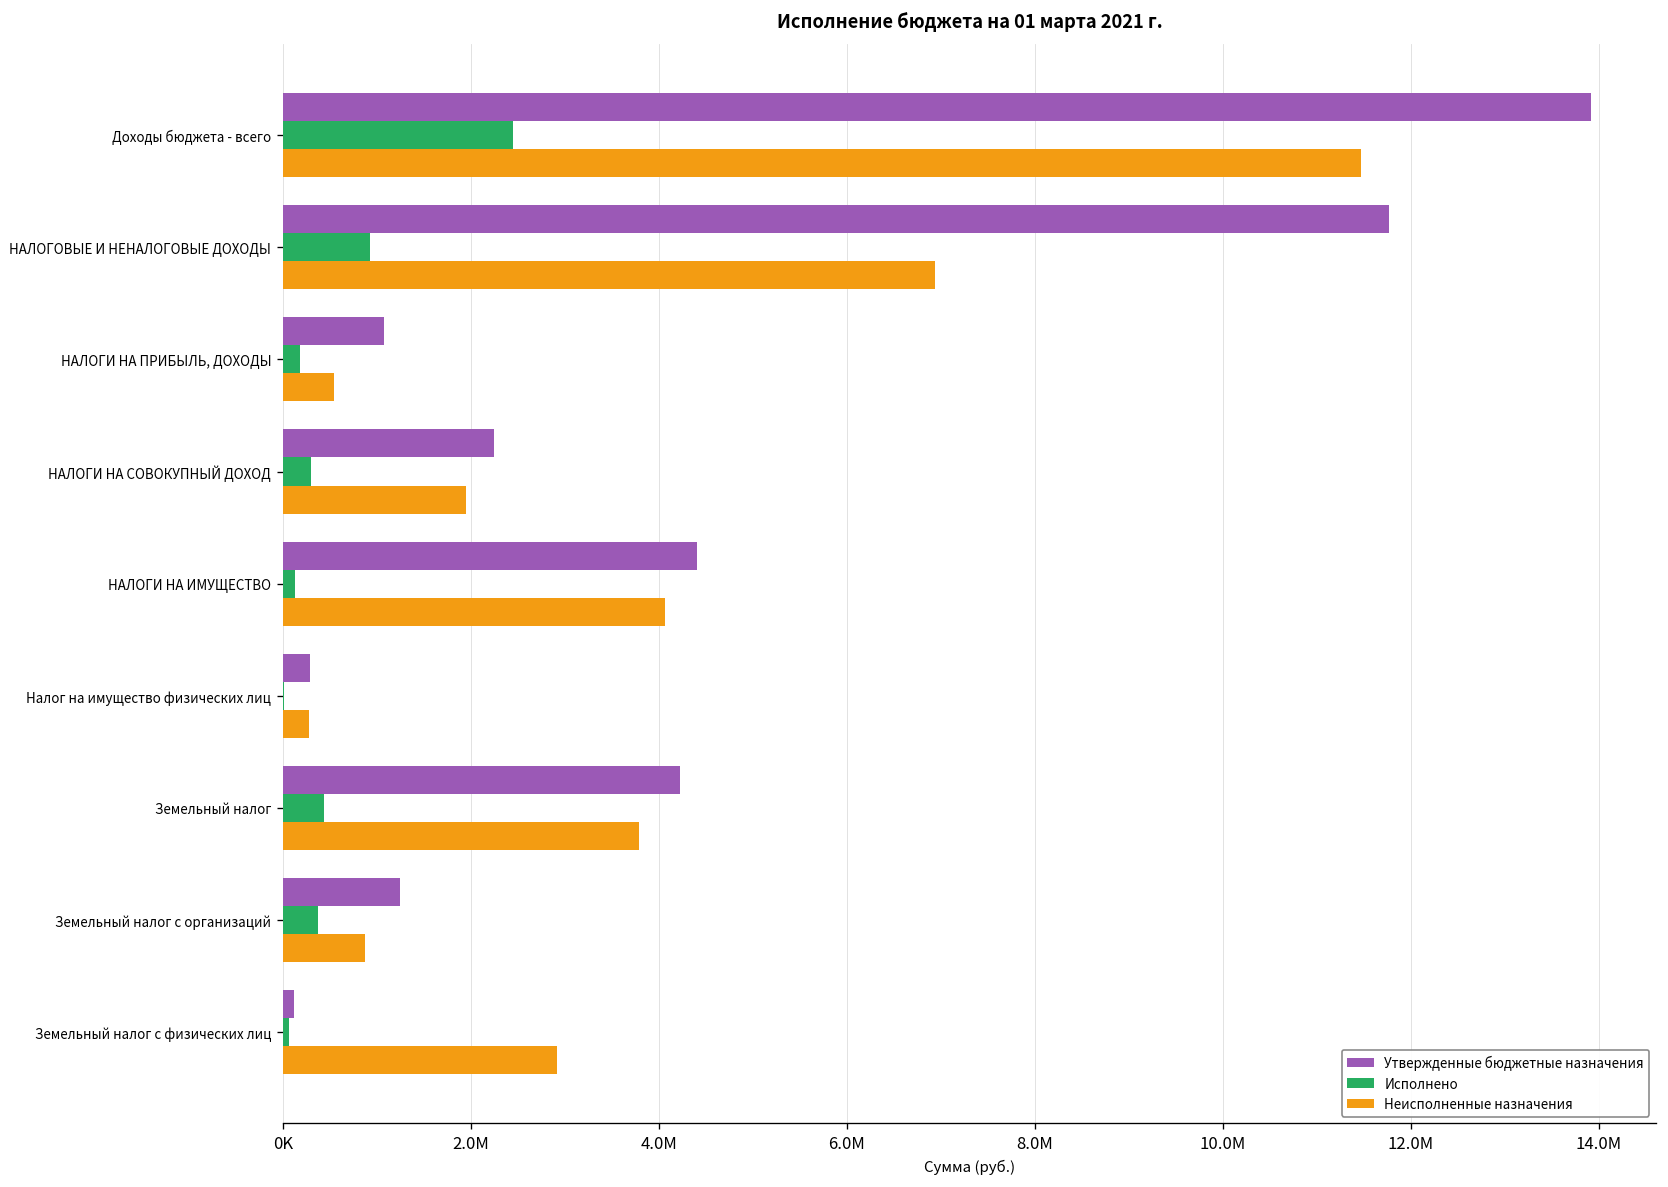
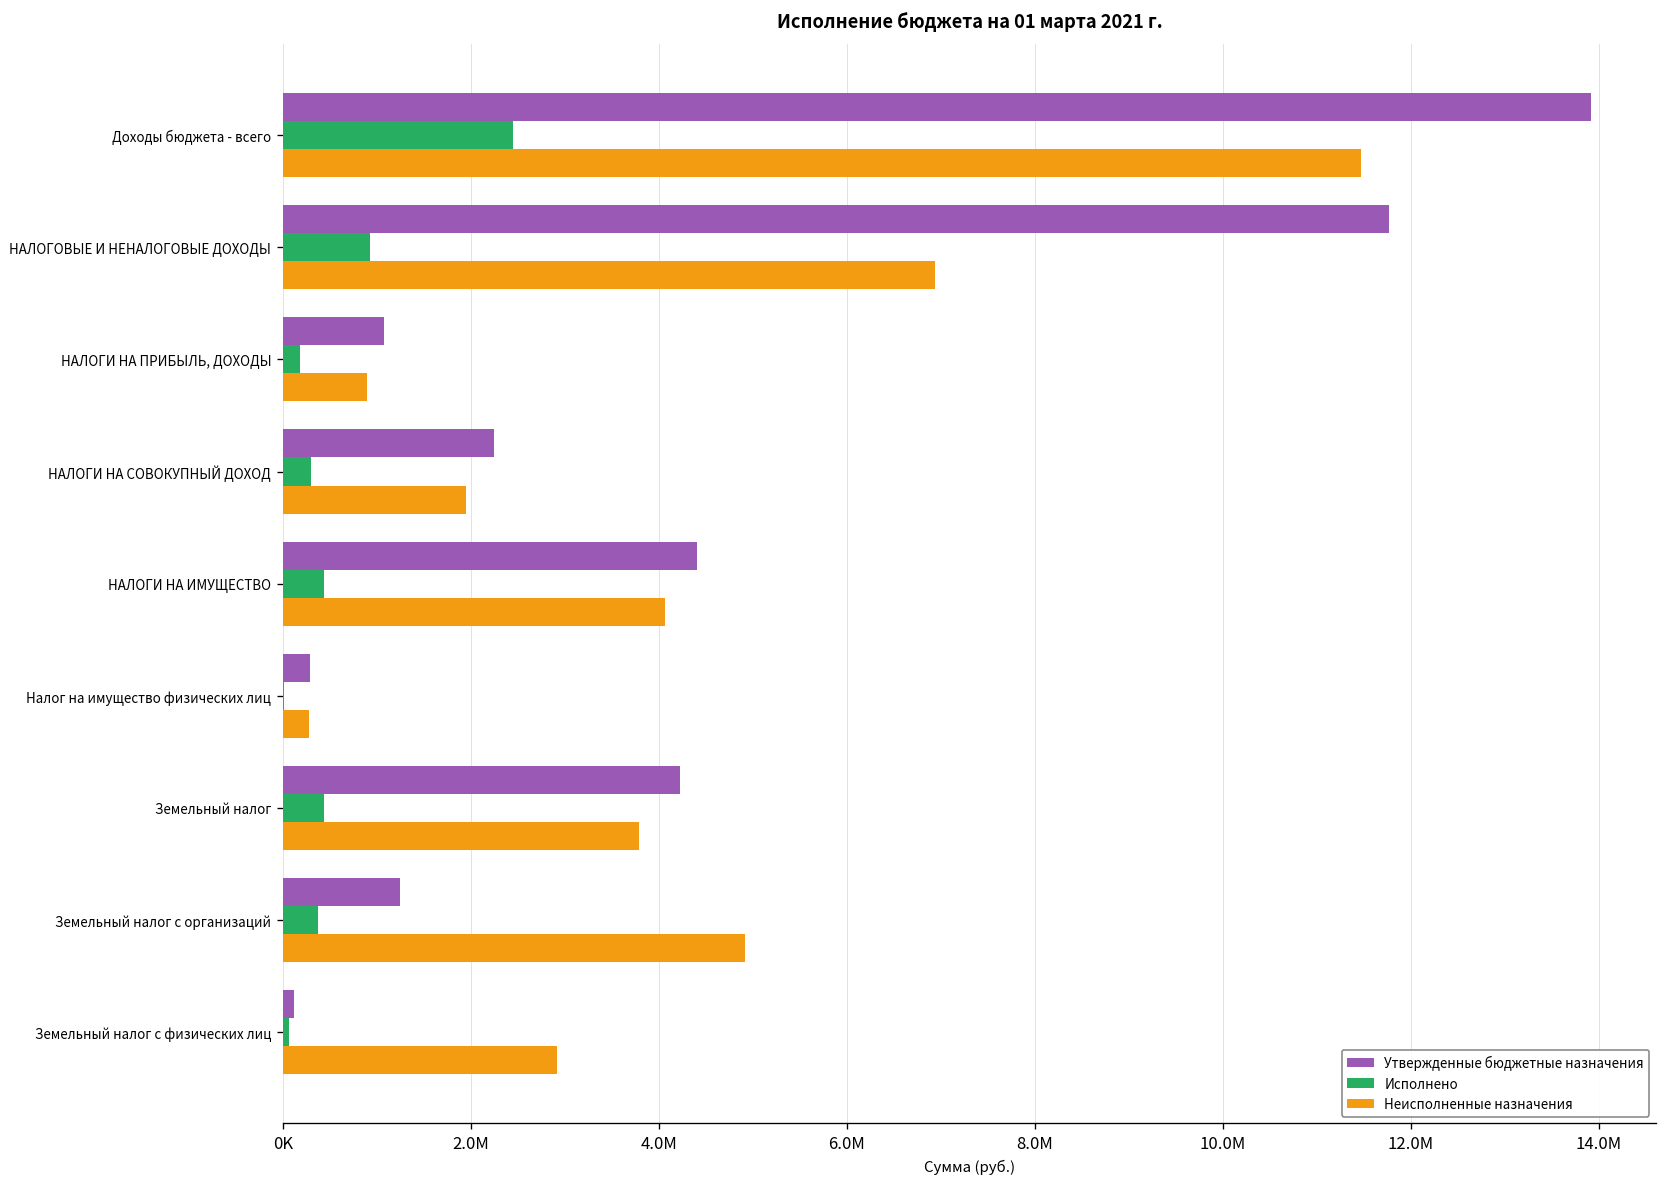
  {
    "Утвержденные бюджетные назначения": {
      "Доходы бюджета - всего": 13900000,
      "НАЛОГОВЫЕ И НЕНАЛОГОВЫЕ ДОХОДЫ": 11800000,
      "НАЛОГИ НА ПРИБЫЛЬ, ДОХОДЫ": 1100000,
      "НАЛОГИ НА СОВОКУПНЫЙ ДОХОД": 2200000,
      "НАЛОГИ НА ИМУЩЕСТВО": 4400000,
      "Налог на имущество физических лиц": 300000,
      "Земельный налог": 4200000,
      "Земельный налог с организаций": 1200000,
      "Земельный налог с физических лиц": 100000
    },
    "Исполнено": {
      "Доходы бюджета - всего": 2400000,
      "НАЛОГОВЫЕ И НЕНАЛОГОВЫЕ ДОХОДЫ": 900000,
      "НАЛОГИ НА ПРИБЫЛЬ, ДОХОДЫ": 200000,
      "НАЛОГИ НА СОВОКУПНЫЙ ДОХОД": 300000,
-     "НАЛОГИ НА ИМУЩЕСТВО": 100000,
+     "НАЛОГИ НА ИМУЩЕСТВО": 400000,
      "Земельный налог": 400000,
      "Земельный налог с организаций": 400000,
      "Земельный налог с физических лиц": 100000
    },
    "Неисполненные назначения": {
      "Доходы бюджета - всего": 11500000,
      "НАЛОГОВЫЕ И НЕНАЛОГОВЫЕ ДОХОДЫ": 6900000,
-     "НАЛОГИ НА ПРИБЫЛЬ, ДОХОДЫ": 500000,
+     "НАЛОГИ НА ПРИБЫЛЬ, ДОХОДЫ": 900000,
      "НАЛОГИ НА СОВОКУПНЫЙ ДОХОД": 2000000,
      "НАЛОГИ НА ИМУЩЕСТВО": 4100000,
      "Налог на имущество физических лиц": 300000,
      "Земельный налог": 3800000,
-     "Земельный налог с организаций": 900000,
+     "Земельный налог с организаций": 4900000,
      "Земельный налог с физических лиц": 2900000
    }
  }
